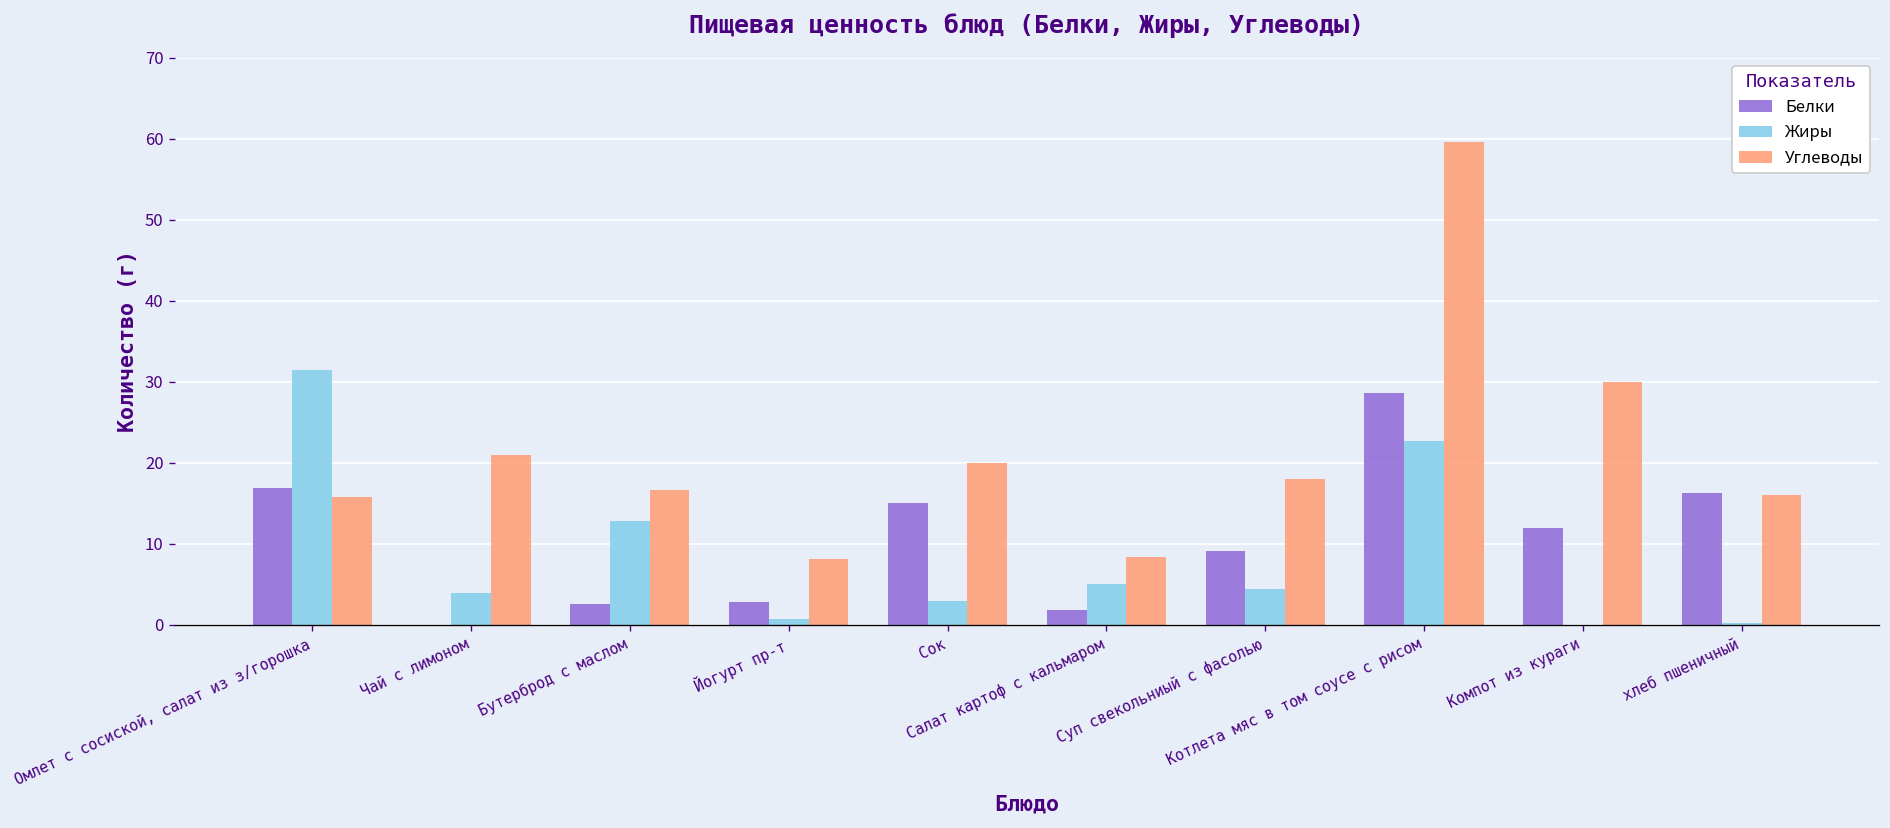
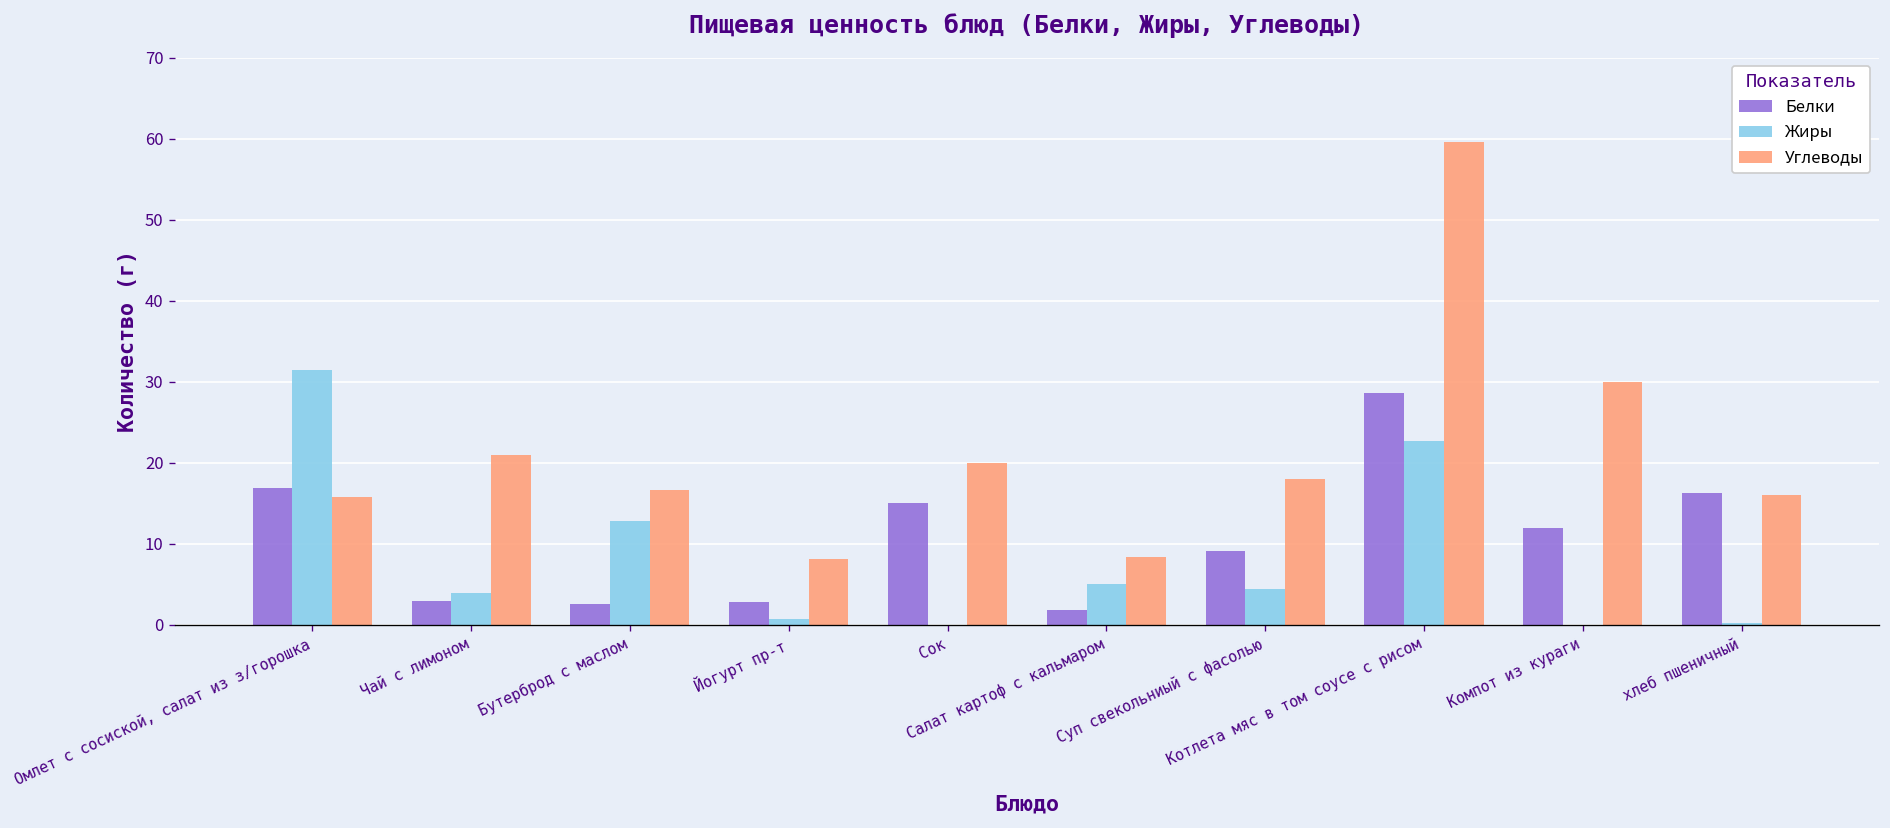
  {
    "Белки": {
      "Омлет с сосиской, салат из з/горошка": 17,
-     "Чай с лимоном": 0,
+     "Чай с лимоном": 3,
      "Бутерброд с маслом": 3,
      "Йогурт пр-т": 3,
      "Сок": 15,
      "Салат картоф с кальмаром": 2,
      "Суп свекольниый с фасолью": 9,
      "Котлета мяс в том соусе с рисом": 29,
      "Компот из кураги": 12,
      "хлеб пшеничный": 16
    },
    "Жиры": {
      "Омлет с сосиской, салат из з/горошка": 31,
      "Чай с лимоном": 4,
      "Бутерброд с маслом": 13,
      "Йогурт пр-т": 1,
-     "Сок": 3,
+     "Сок": 0,
      "Салат картоф с кальмаром": 5,
      "Суп свекольниый с фасолью": 4,
      "Котлета мяс в том соусе с рисом": 23,
      "Компот из кураги": 0
    },
    "Углеводы": {
      "Омлет с сосиской, салат из з/горошка": 16,
      "Чай с лимоном": 21,
      "Бутерброд с маслом": 17,
      "Йогурт пр-т": 8,
      "Сок": 20,
      "Салат картоф с кальмаром": 8,
      "Суп свекольниый с фасолью": 18,
      "Котлета мяс в том соусе с рисом": 60,
      "Компот из кураги": 30,
      "хлеб пшеничный": 16
    }
  }
